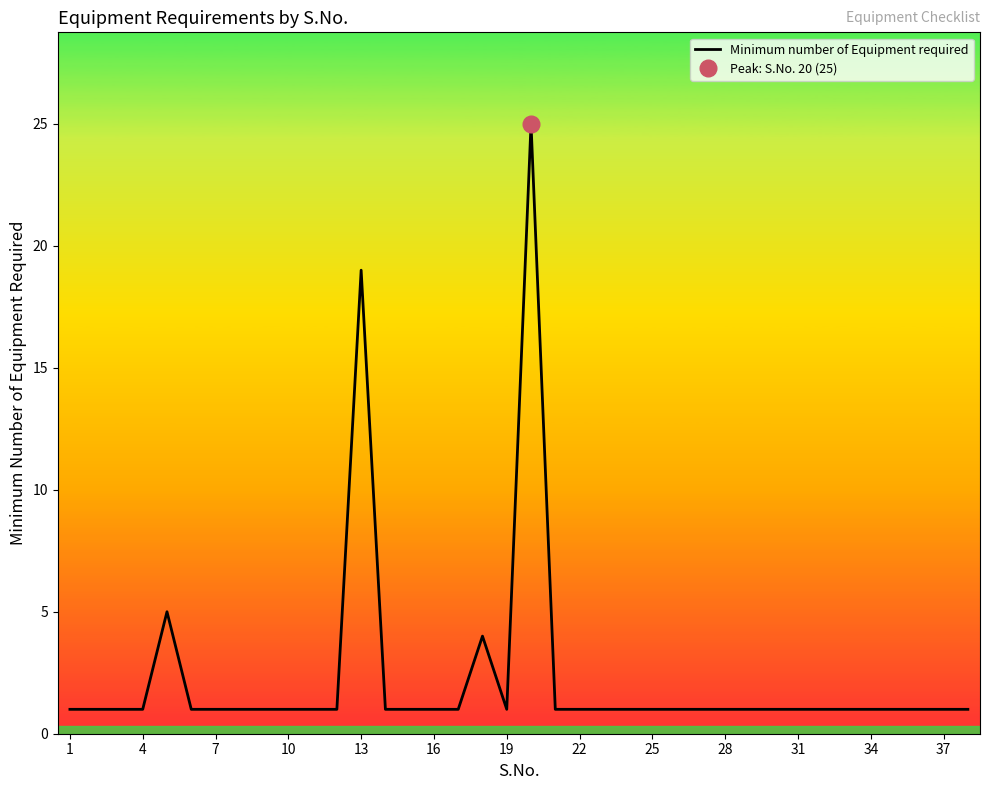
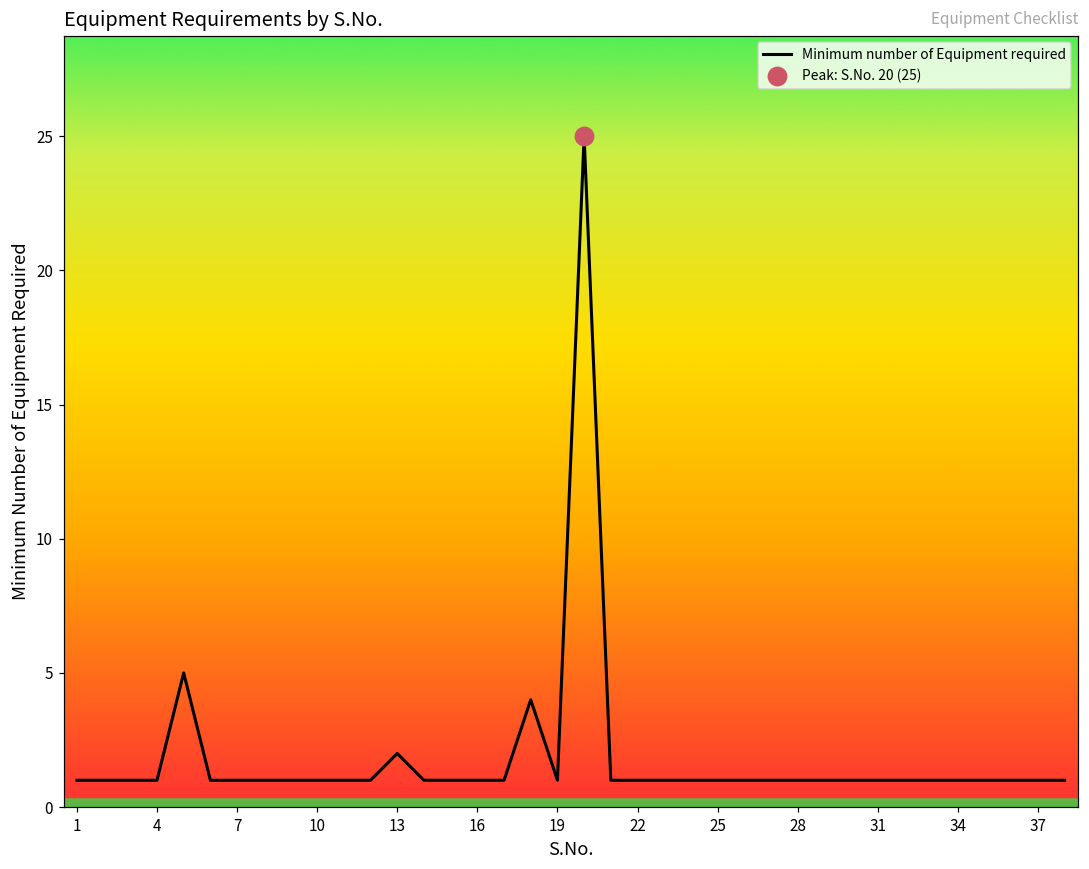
  {
    "Minimum number of Equipment required": {
      "1": 1,
      "4": 1,
      "7": 1,
      "10": 1,
-     "13": 19,
+     "13": 2,
      "16": 1,
      "19": 1,
      "22": 1,
      "25": 1,
      "28": 1,
      "31": 1,
      "34": 1,
      "37": 1
    }
  }
